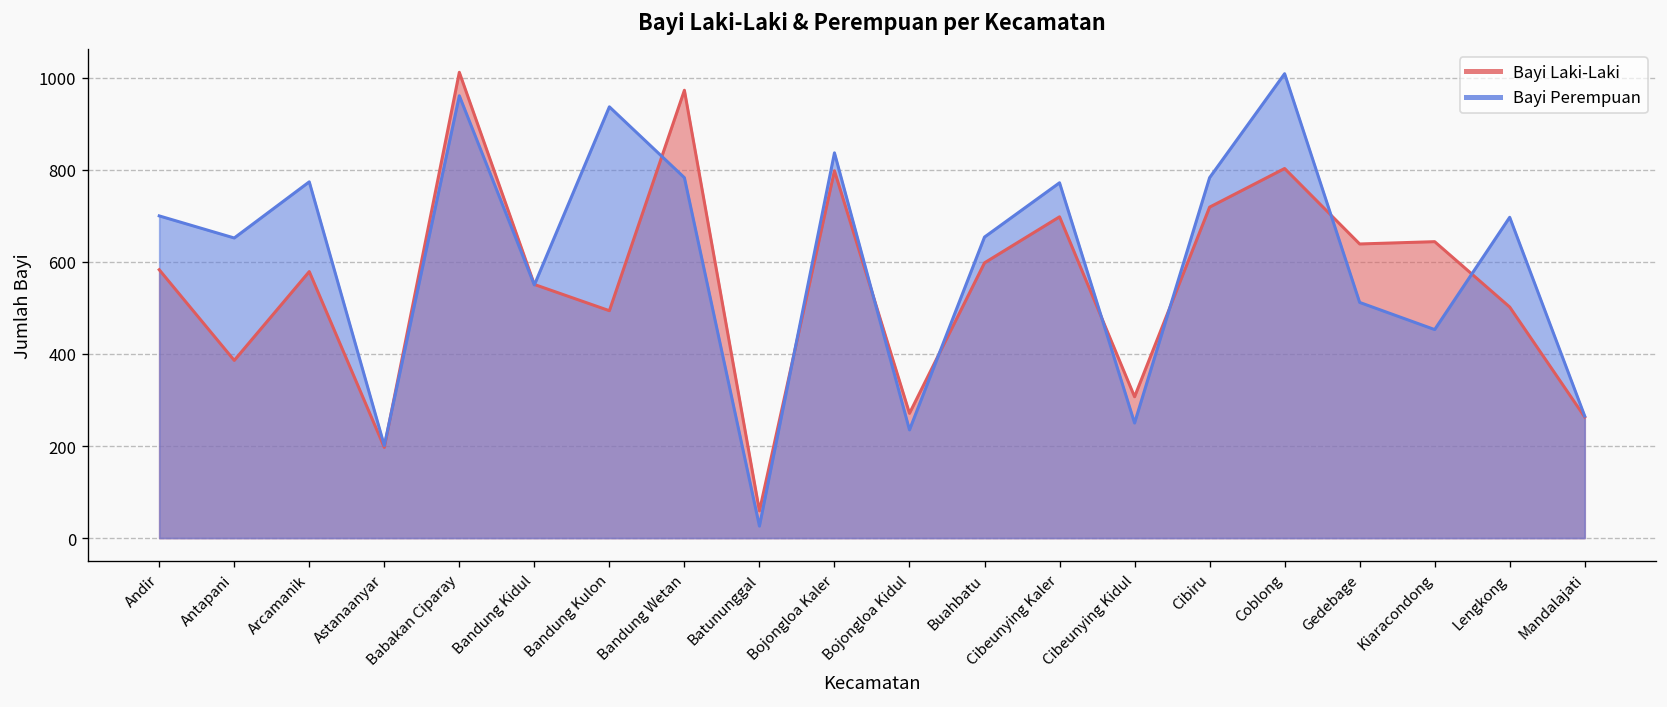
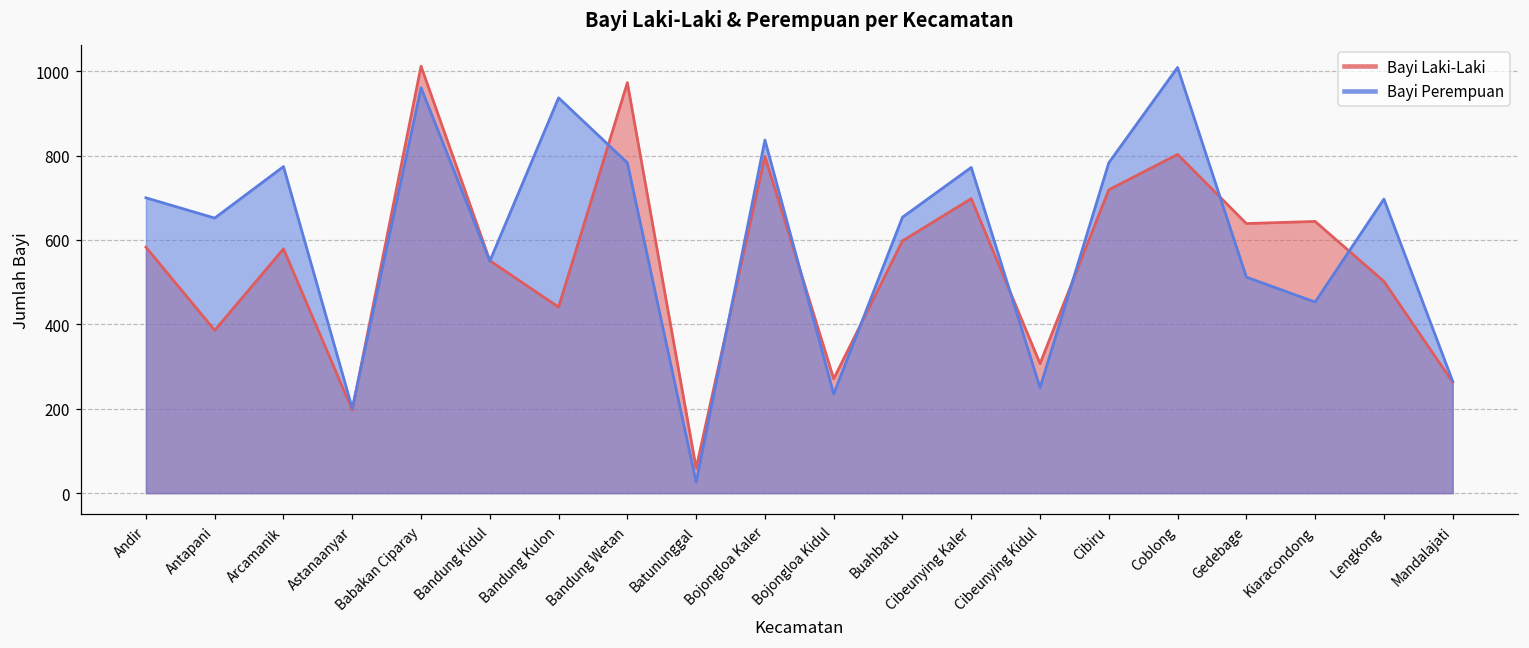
  {
    "Bayi Laki-Laki": {
      "Andir": 580,
      "Antapani": 390,
      "Arcamanik": 580,
      "Babakan Ciparay": 1010,
-     "Bandung Kulon": 490,
+     "Bandung Kulon": 440,
      "Bandung Wetan": 970,
      "Batununggal": 60,
      "Bojongloa Kaler": 800,
      "Bojongloa Kidul": 270,
      "Buahbatu": 600,
      "Cibeunying Kaler": 700,
      "Cibeunying Kidul": 310,
      "Cibiru": 720,
      "Coblong": 800,
      "Gedebage": 640,
      "Kiaracondong": 640,
      "Lengkong": 500
    },
    "Bayi Perempuan": {
      "Andir": 700,
      "Antapani": 650,
      "Arcamanik": 770,
      "Babakan Ciparay": 960,
      "Bandung Kulon": 940,
      "Bandung Wetan": 780,
      "Batununggal": 30,
      "Bojongloa Kaler": 840,
      "Bojongloa Kidul": 240,
      "Buahbatu": 650,
      "Cibeunying Kaler": 770,
      "Cibeunying Kidul": 250,
      "Cibiru": 780,
      "Coblong": 1010,
      "Gedebage": 510,
      "Kiaracondong": 450,
      "Lengkong": 700
    }
  }
